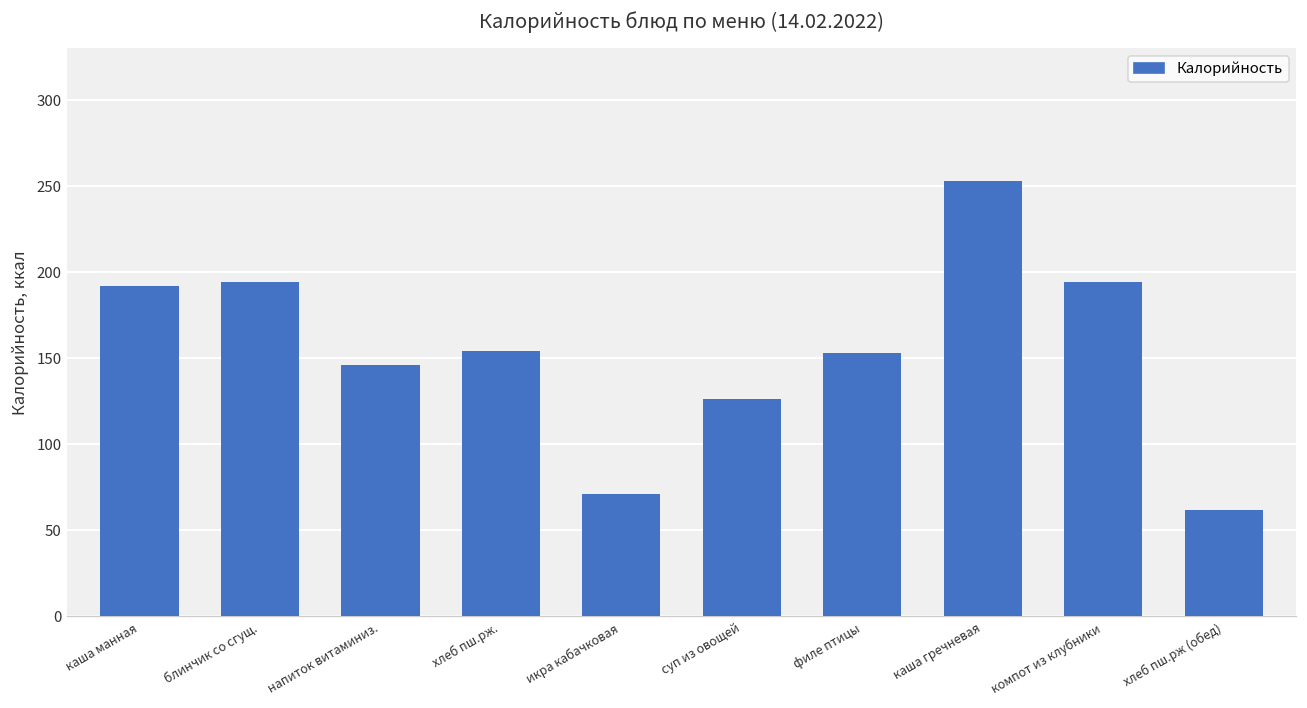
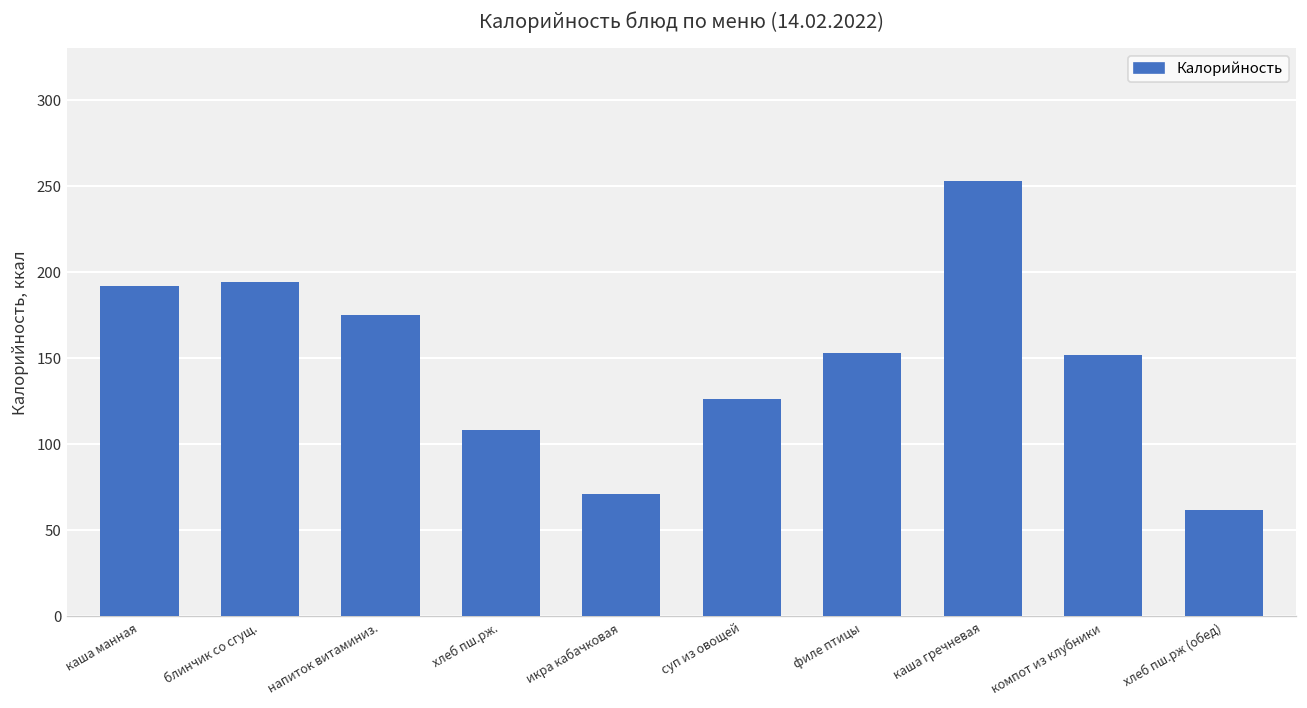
  {
    "каша манная": 192,
    "блинчик со сгущ.": 194,
-   "напиток витаминиз.": 146,
-   "хлеб пш.рж.": 154,
+   "напиток витаминиз.": 175,
+   "хлеб пш.рж.": 108,
    "икра кабачковая": 71,
    "суп из овощей": 126,
    "филе птицы": 153,
    "каша гречневая": 253,
-   "компот из клубники": 194,
+   "компот из клубники": 152,
    "хлеб пш.рж (обед)": 62
  }
